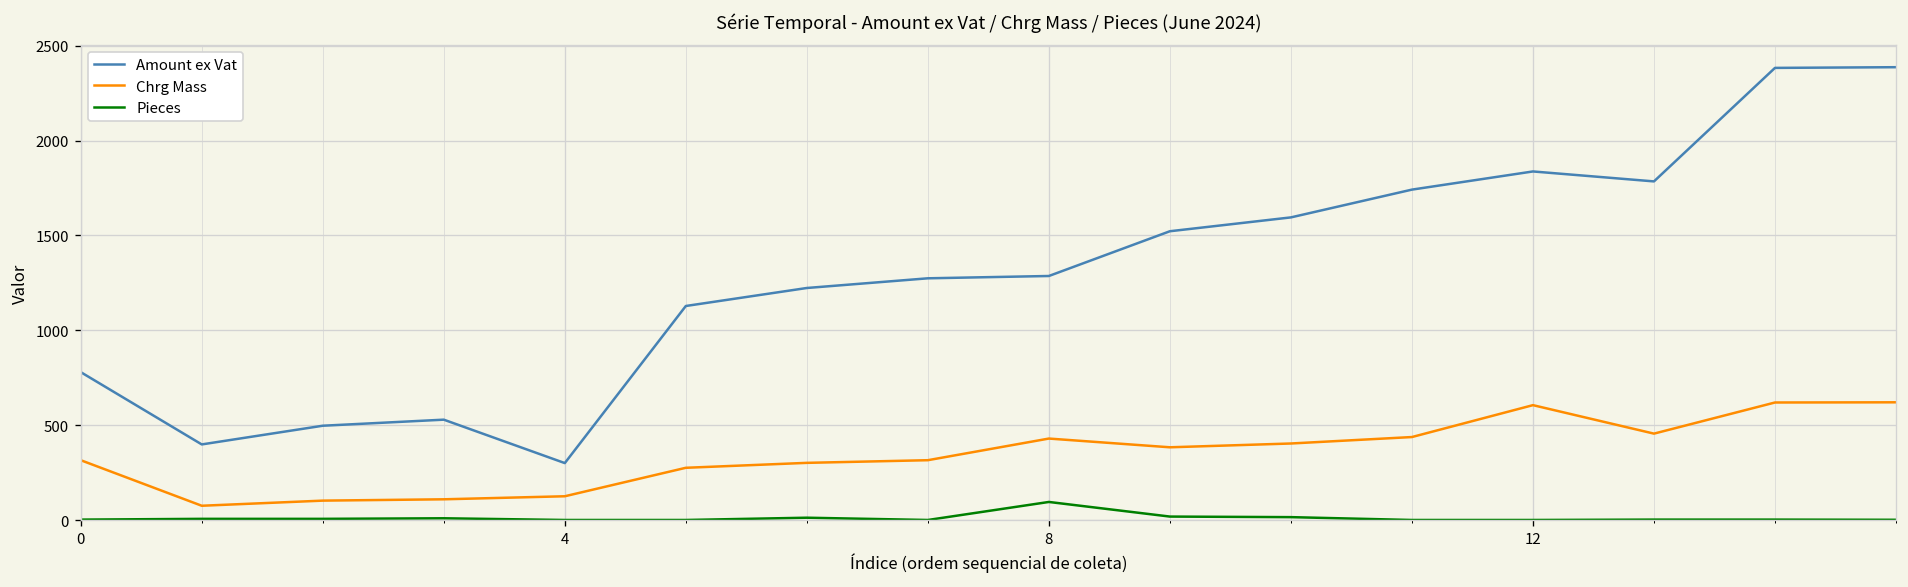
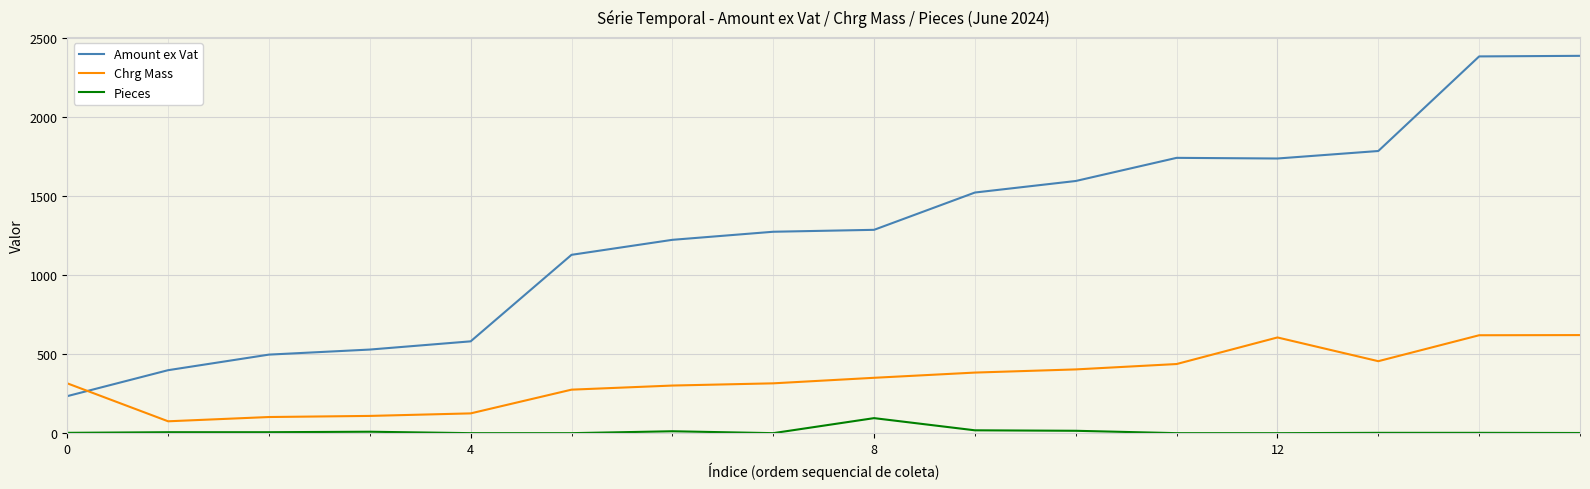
  {
    "Amount ex Vat": {
-     "0": 780,
-     "4": 300,
+     "0": 240,
+     "4": 580,
      "8": 1290,
-     "12": 1840
+     "12": 1740
    },
    "Chrg Mass": {
      "0": 320,
      "4": 130,
-     "8": 430,
+     "8": 350,
      "12": 610
    },
    "Pieces": {
      "0": 0,
      "4": 0,
      "8": 100,
      "12": 0
    }
  }
